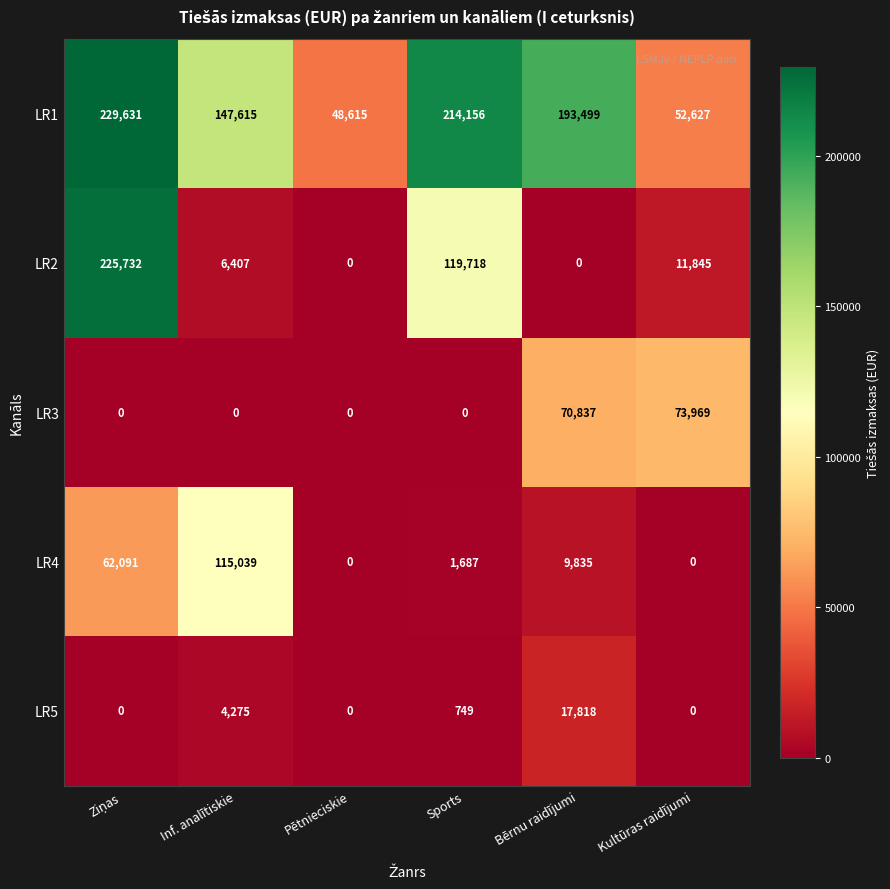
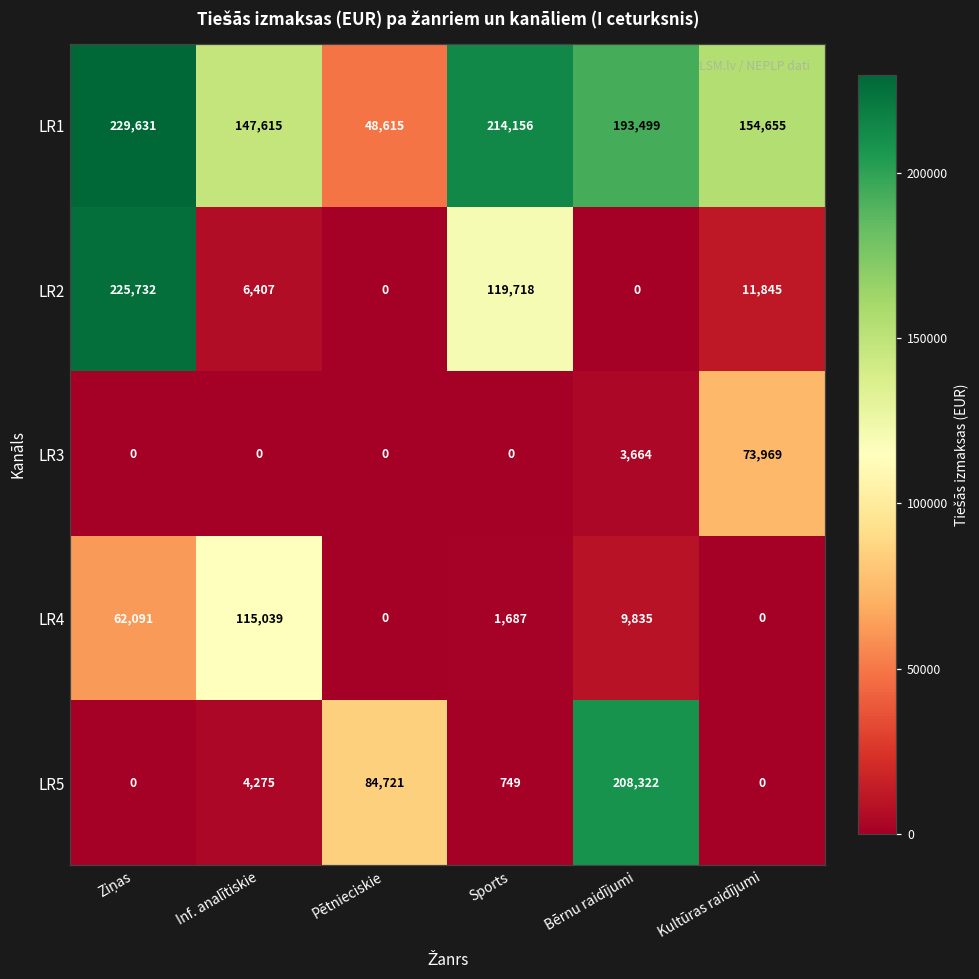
  {
    "LR1": {
      "Ziņas": "229,631",
      "Inf. analītiskie": "147,615",
      "Pētnieciskie": "48,615",
      "Sports": "214,156",
      "Bērnu raidījumi": "193,499",
-     "Kultūras raidījumi": "52,627"
+     "Kultūras raidījumi": "154,655"
    },
    "LR2": {
      "Ziņas": "225,732",
      "Inf. analītiskie": "6,407",
      "Pētnieciskie": "0",
      "Sports": "119,718",
      "Bērnu raidījumi": "0",
      "Kultūras raidījumi": "11,845"
    },
    "LR3": {
      "Ziņas": "0",
      "Inf. analītiskie": "0",
      "Pētnieciskie": "0",
      "Sports": "0",
-     "Bērnu raidījumi": "70,837",
+     "Bērnu raidījumi": "3,664",
      "Kultūras raidījumi": "73,969"
    },
    "LR4": {
      "Ziņas": "62,091",
      "Inf. analītiskie": "115,039",
      "Pētnieciskie": "0",
      "Sports": "1,687",
      "Bērnu raidījumi": "9,835",
      "Kultūras raidījumi": "0"
    },
    "LR5": {
      "Ziņas": "0",
      "Inf. analītiskie": "4,275",
-     "Pētnieciskie": "0",
+     "Pētnieciskie": "84,721",
      "Sports": "749",
-     "Bērnu raidījumi": "17,818",
+     "Bērnu raidījumi": "208,322",
      "Kultūras raidījumi": "0"
    }
  }
